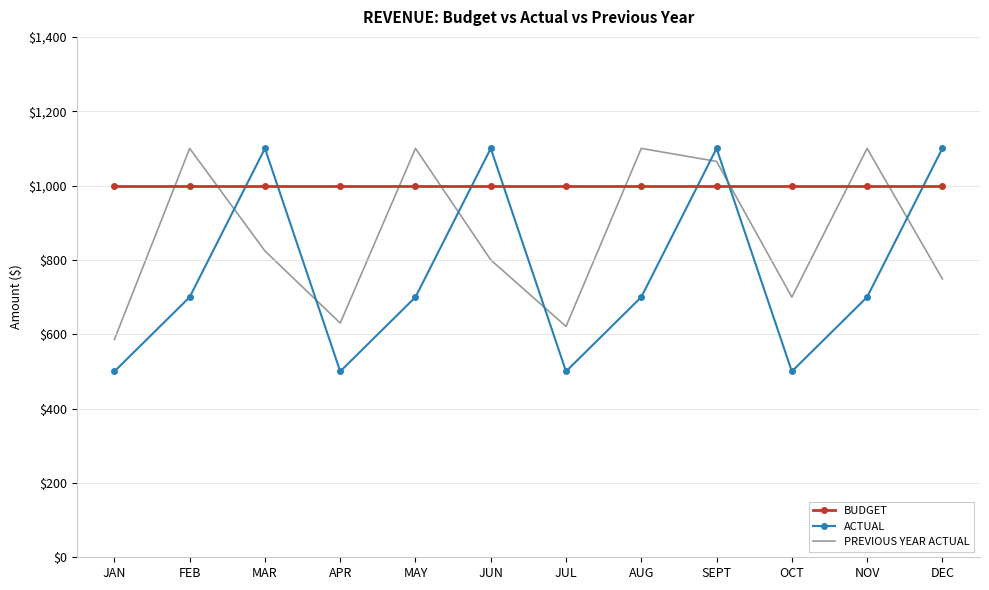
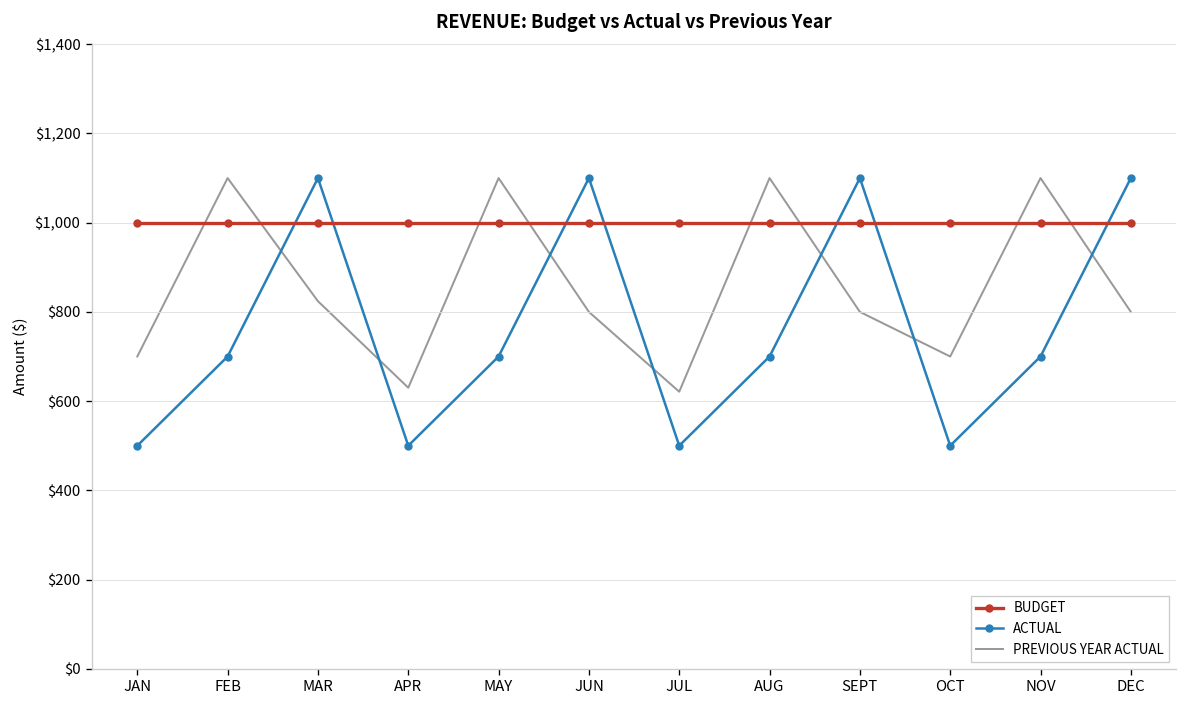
  {
    "BUDGET": {
      "JAN": "$1,000",
      "FEB": "$1,000",
      "MAR": "$1,000",
      "APR": "$1,000",
      "MAY": "$1,000",
      "JUN": "$1,000",
      "JUL": "$1,000",
      "AUG": "$1,000",
      "SEPT": "$1,000",
      "OCT": "$1,000",
      "NOV": "$1,000",
      "DEC": "$1,000"
    },
    "ACTUAL": {
      "JAN": "$500",
      "FEB": "$700",
      "MAR": "$1,100",
      "APR": "$500",
      "MAY": "$700",
      "JUN": "$1,100",
      "JUL": "$500",
      "AUG": "$700",
      "SEPT": "$1,100",
      "OCT": "$500",
      "NOV": "$700",
      "DEC": "$1,100"
    },
    "PREVIOUS YEAR ACTUAL": {
-     "JAN": "$590",
+     "JAN": "$700",
      "FEB": "$1,100",
      "MAR": "$820",
      "APR": "$630",
      "MAY": "$1,100",
      "JUN": "$800",
      "JUL": "$620",
      "AUG": "$1,100",
-     "SEPT": "$1,070",
+     "SEPT": "$800",
      "OCT": "$700",
      "NOV": "$1,100",
-     "DEC": "$750"
+     "DEC": "$800"
    }
  }
